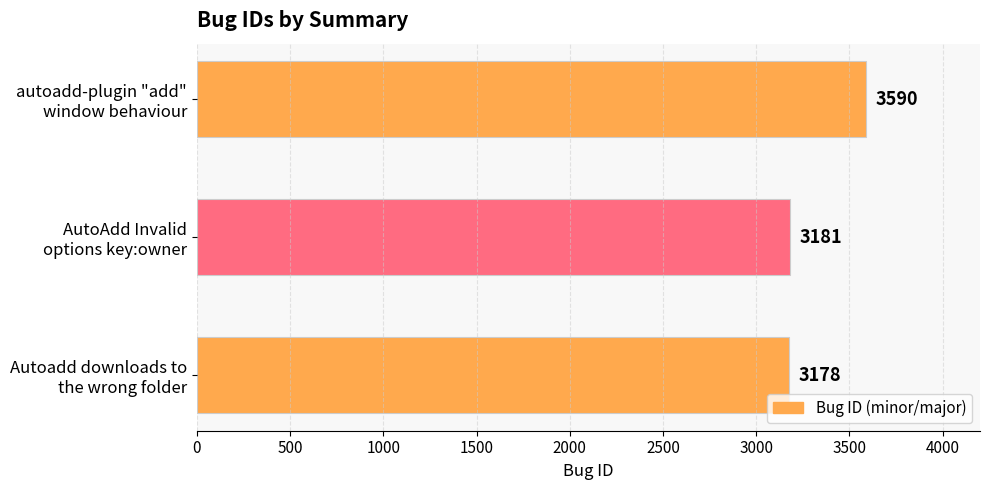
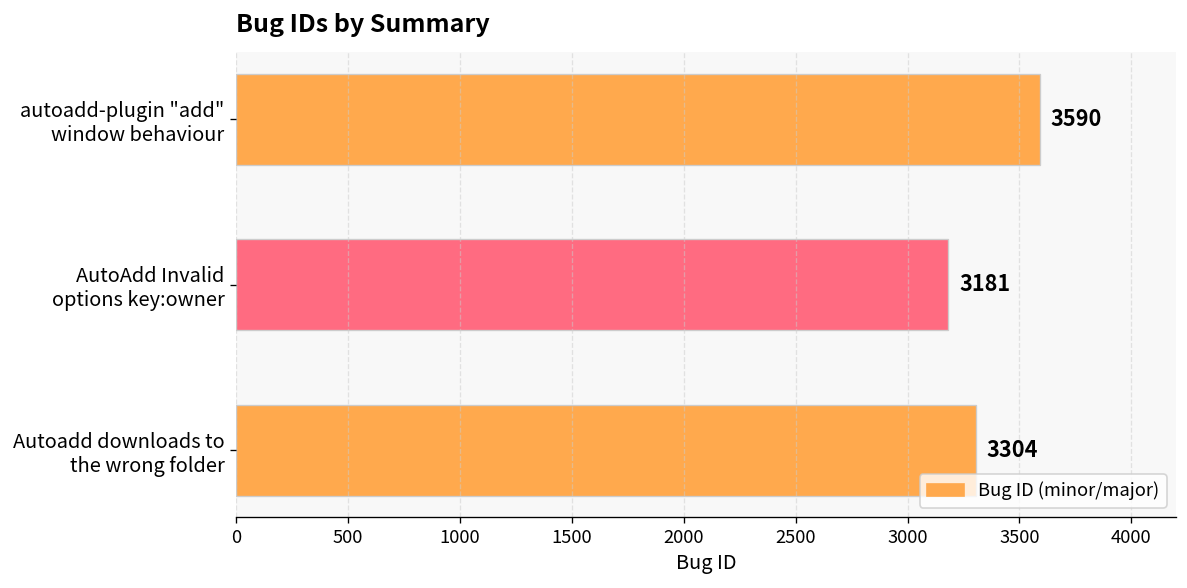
  {
    "autoadd-plugin \"add\" window behaviour": 3590,
    "AutoAdd Invalid options key:owner": 3181,
-   "Autoadd downloads to the wrong folder": 3178
+   "Autoadd downloads to the wrong folder": 3304
  }
